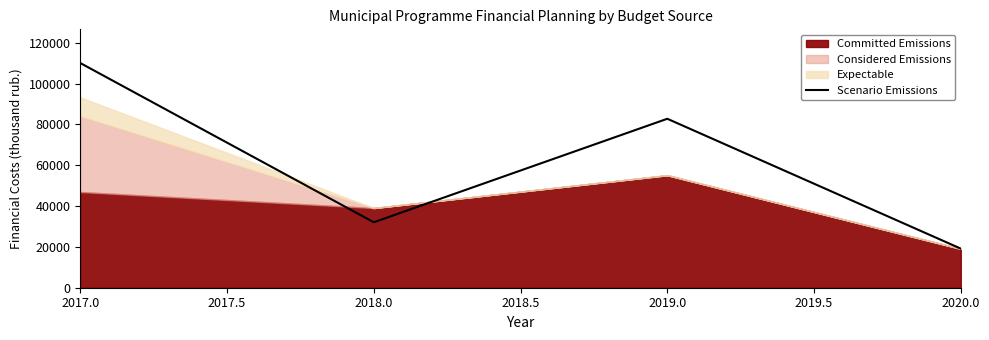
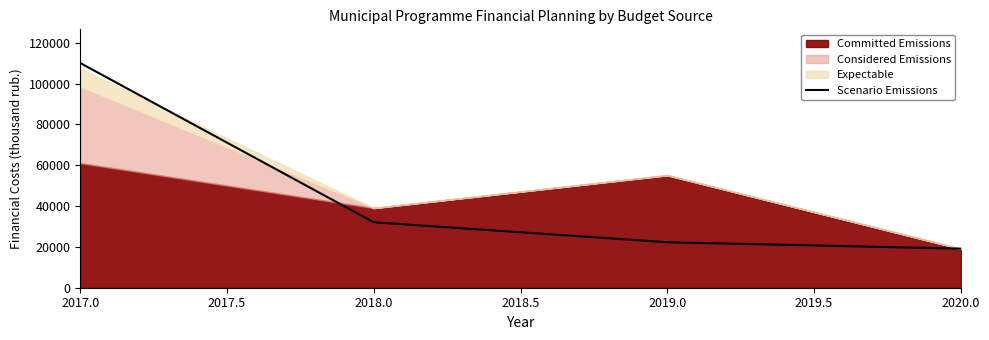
  {
    "Committed Emissions": {
-     "2017.0": 47000
+     "2017.0": 61000
    },
    "Scenario Emissions": {
      "2017.0": 110000,
      "2018.0": 32000,
-     "2019.0": 83000
+     "2019.0": 22000
    }
  }
